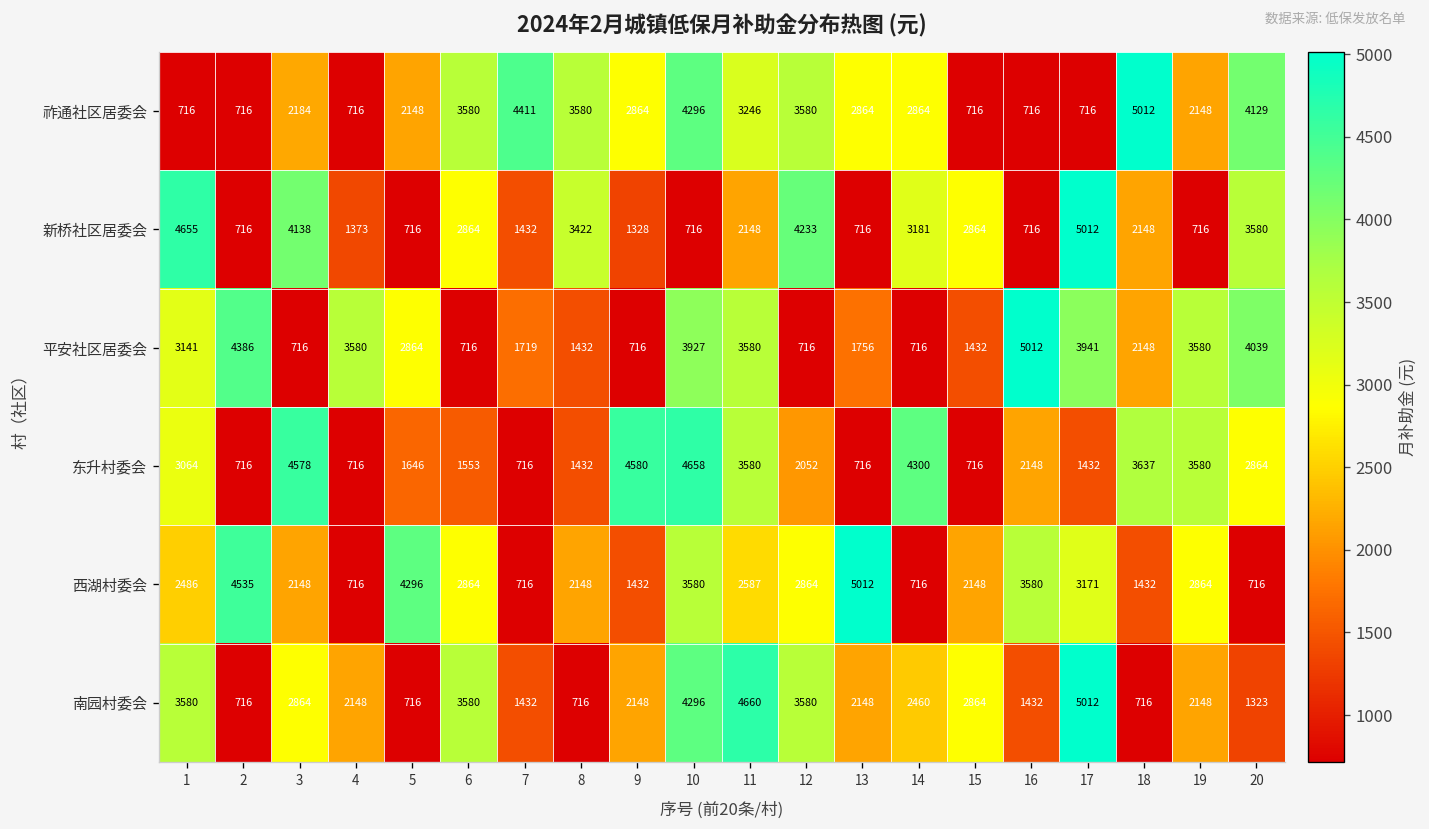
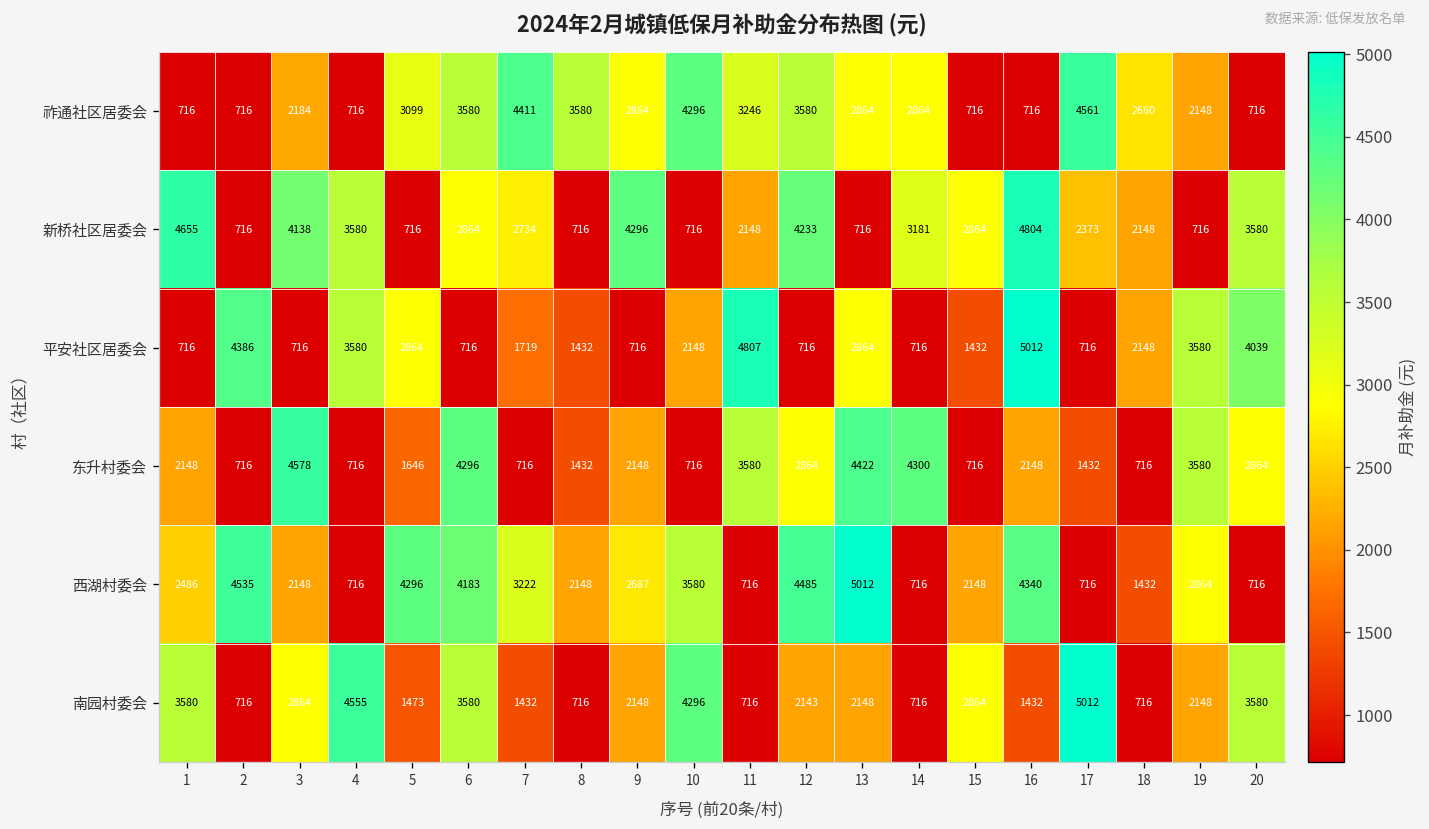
  {
    "祚通社区居委会": {
      "1": 716,
      "2": 716,
      "3": 2184,
      "4": 716,
-     "5": 2148,
+     "5": 3099,
      "6": 3580,
      "7": 4411,
      "8": 3580,
      "9": 2864,
      "10": 4296,
      "11": 3246,
      "12": 3580,
      "13": 2864,
      "14": 2864,
      "15": 716,
      "16": 716,
-     "17": 716,
-     "18": 5012,
+     "17": 4561,
+     "18": 2660,
      "19": 2148,
-     "20": 4129
+     "20": 716
    },
    "新桥社区居委会": {
      "1": 4655,
      "2": 716,
      "3": 4138,
-     "4": 1373,
+     "4": 3580,
      "5": 716,
      "6": 2864,
-     "7": 1432,
-     "8": 3422,
-     "9": 1328,
+     "7": 2734,
+     "8": 716,
+     "9": 4296,
      "10": 716,
      "11": 2148,
      "12": 4233,
      "13": 716,
      "14": 3181,
      "15": 2864,
-     "16": 716,
-     "17": 5012,
+     "16": 4804,
+     "17": 2373,
      "18": 2148,
      "19": 716,
      "20": 3580
    },
    "平安社区居委会": {
-     "1": 3141,
+     "1": 716,
      "2": 4386,
      "3": 716,
      "4": 3580,
      "5": 2864,
      "6": 716,
      "7": 1719,
      "8": 1432,
      "9": 716,
-     "10": 3927,
-     "11": 3580,
+     "10": 2148,
+     "11": 4807,
      "12": 716,
-     "13": 1756,
+     "13": 2864,
      "14": 716,
      "15": 1432,
      "16": 5012,
-     "17": 3941,
+     "17": 716,
      "18": 2148,
      "19": 3580,
      "20": 4039
    },
    "东升村委会": {
-     "1": 3064,
+     "1": 2148,
      "2": 716,
      "3": 4578,
      "4": 716,
      "5": 1646,
-     "6": 1553,
+     "6": 4296,
      "7": 716,
      "8": 1432,
-     "9": 4580,
-     "10": 4658,
+     "9": 2148,
+     "10": 716,
      "11": 3580,
-     "12": 2052,
-     "13": 716,
+     "12": 2864,
+     "13": 4422,
      "14": 4300,
      "15": 716,
      "16": 2148,
      "17": 1432,
-     "18": 3637,
+     "18": 716,
      "19": 3580,
      "20": 2864
    },
    "西湖村委会": {
      "1": 2486,
      "2": 4535,
      "3": 2148,
      "4": 716,
      "5": 4296,
-     "6": 2864,
-     "7": 716,
+     "6": 4183,
+     "7": 3222,
      "8": 2148,
-     "9": 1432,
+     "9": 2687,
      "10": 3580,
-     "11": 2587,
-     "12": 2864,
+     "11": 716,
+     "12": 4485,
      "13": 5012,
      "14": 716,
      "15": 2148,
-     "16": 3580,
-     "17": 3171,
+     "16": 4340,
+     "17": 716,
      "18": 1432,
      "19": 2864,
      "20": 716
    },
    "南园村委会": {
      "1": 3580,
      "2": 716,
      "3": 2864,
-     "4": 2148,
-     "5": 716,
+     "4": 4555,
+     "5": 1473,
      "6": 3580,
      "7": 1432,
      "8": 716,
      "9": 2148,
      "10": 4296,
-     "11": 4660,
-     "12": 3580,
+     "11": 716,
+     "12": 2143,
      "13": 2148,
-     "14": 2460,
+     "14": 716,
      "15": 2864,
      "16": 1432,
      "17": 5012,
      "18": 716,
      "19": 2148,
-     "20": 1323
+     "20": 3580
    }
  }
